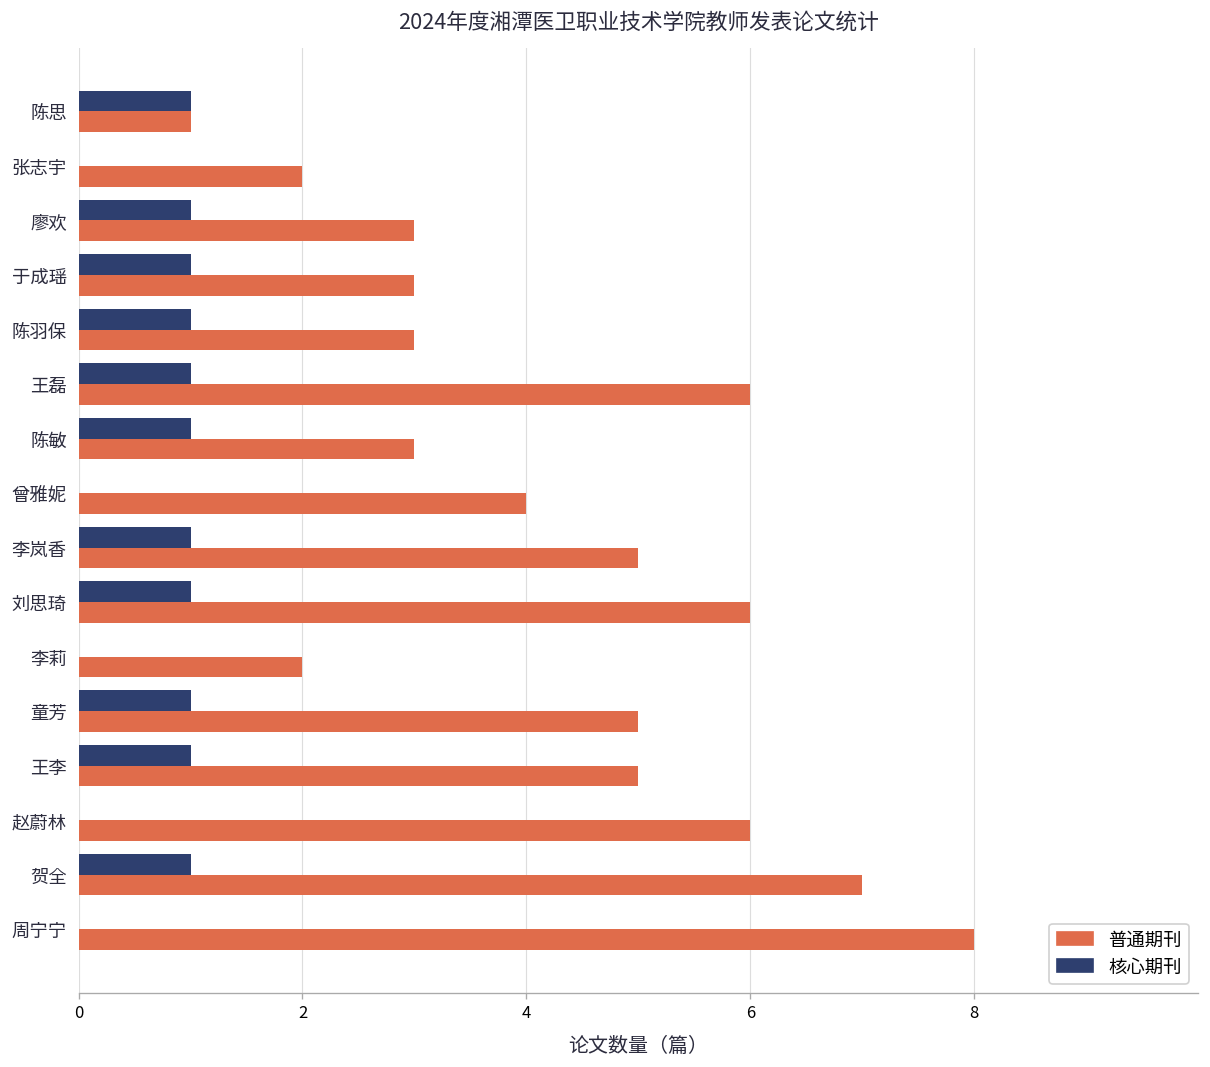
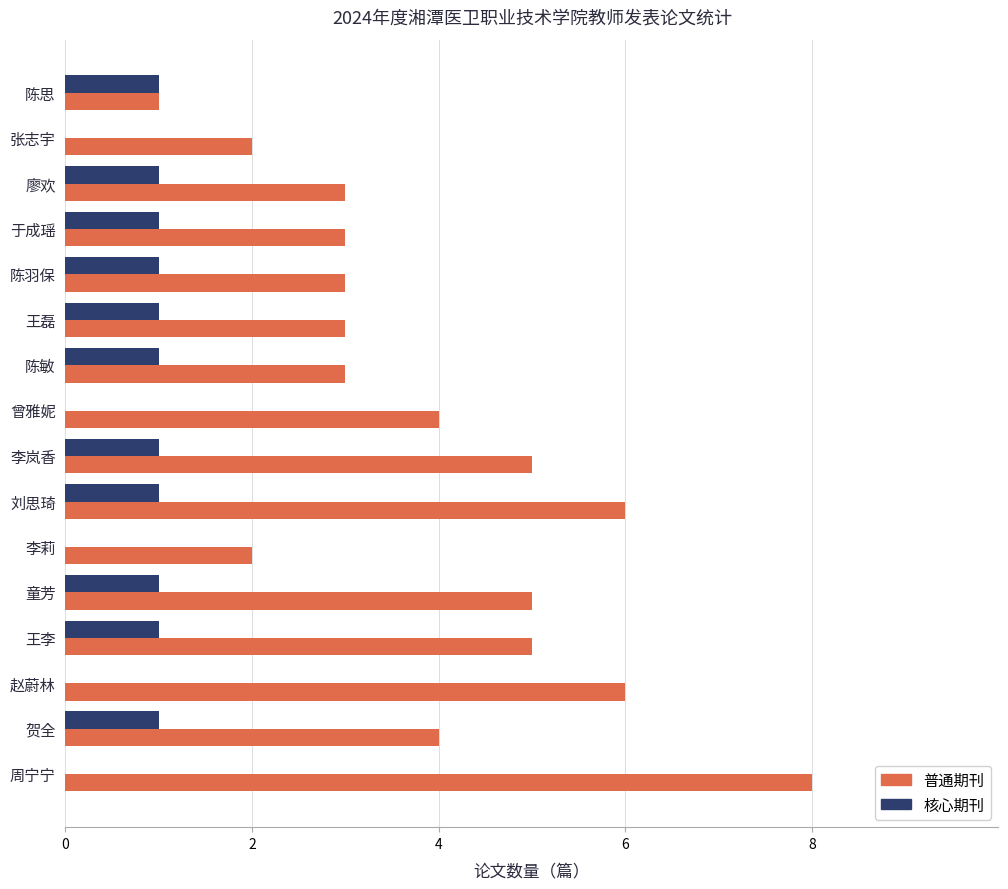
  {
    "核心期刊": {
      "陈思": 1,
      "张志宇": 0,
      "廖欢": 1,
      "于成瑶": 1,
      "陈羽保": 1,
      "王磊": 1,
      "陈敏": 1,
      "曾雅妮": 0,
      "李岚香": 1,
      "刘思琦": 1,
      "李莉": 0,
      "童芳": 1,
      "王李": 1,
      "赵蔚林": 0,
      "贺全": 1,
      "周宁宁": 0
    },
    "普通期刊": {
      "陈思": 1,
      "张志宇": 2,
      "廖欢": 3,
      "于成瑶": 3,
      "陈羽保": 3,
-     "王磊": 6,
+     "王磊": 3,
      "陈敏": 3,
      "曾雅妮": 4,
      "李岚香": 5,
      "刘思琦": 6,
      "李莉": 2,
      "童芳": 5,
      "王李": 5,
      "赵蔚林": 6,
-     "贺全": 7,
+     "贺全": 4,
      "周宁宁": 8
    }
  }
